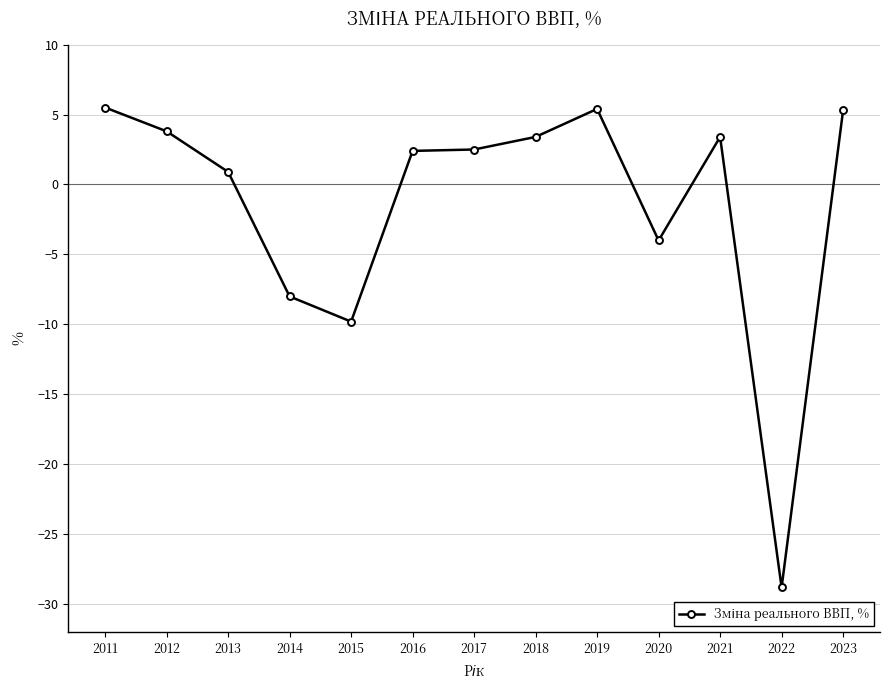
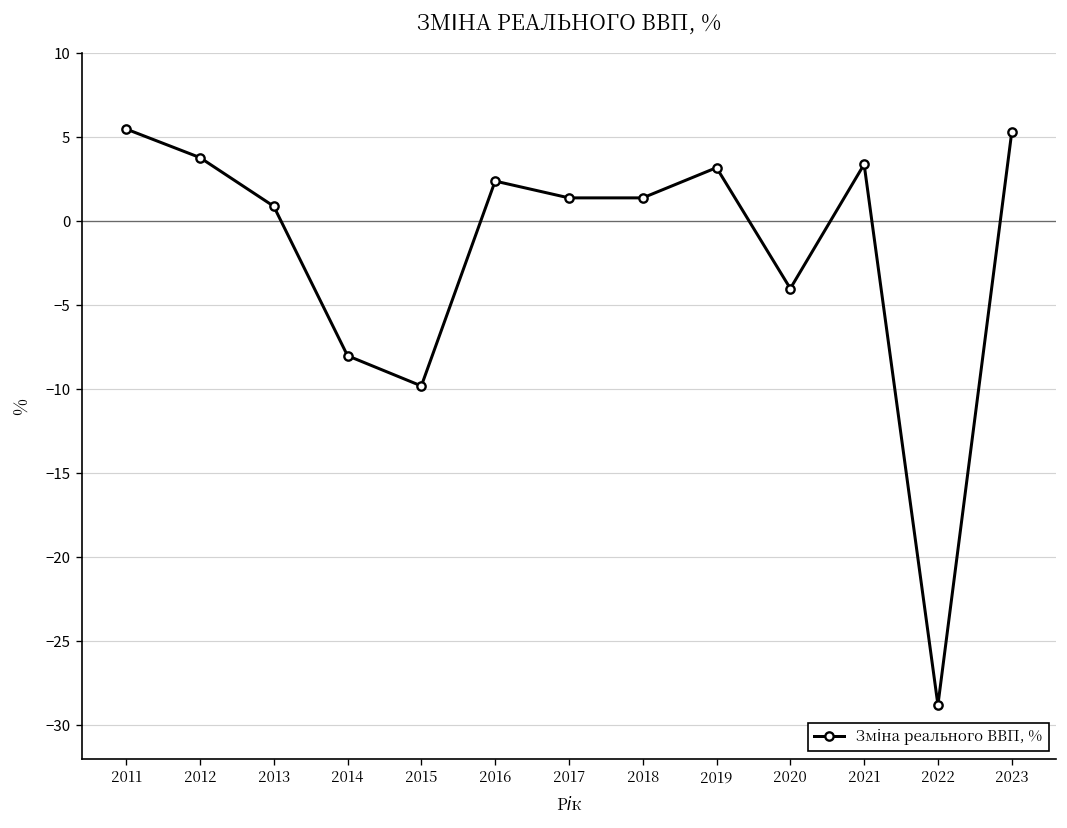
  {
    "2011": 5.5,
    "2012": 3.8,
    "2013": 0.9,
    "2014": -8.0,
    "2015": -9.8,
    "2016": 2.4,
-   "2017": 2.5,
-   "2018": 3.4,
-   "2019": 5.4,
+   "2017": 1.4,
+   "2018": 1.4,
+   "2019": 3.2,
    "2020": -4.0,
    "2021": 3.4,
    "2022": -28.8,
    "2023": 5.3
  }
